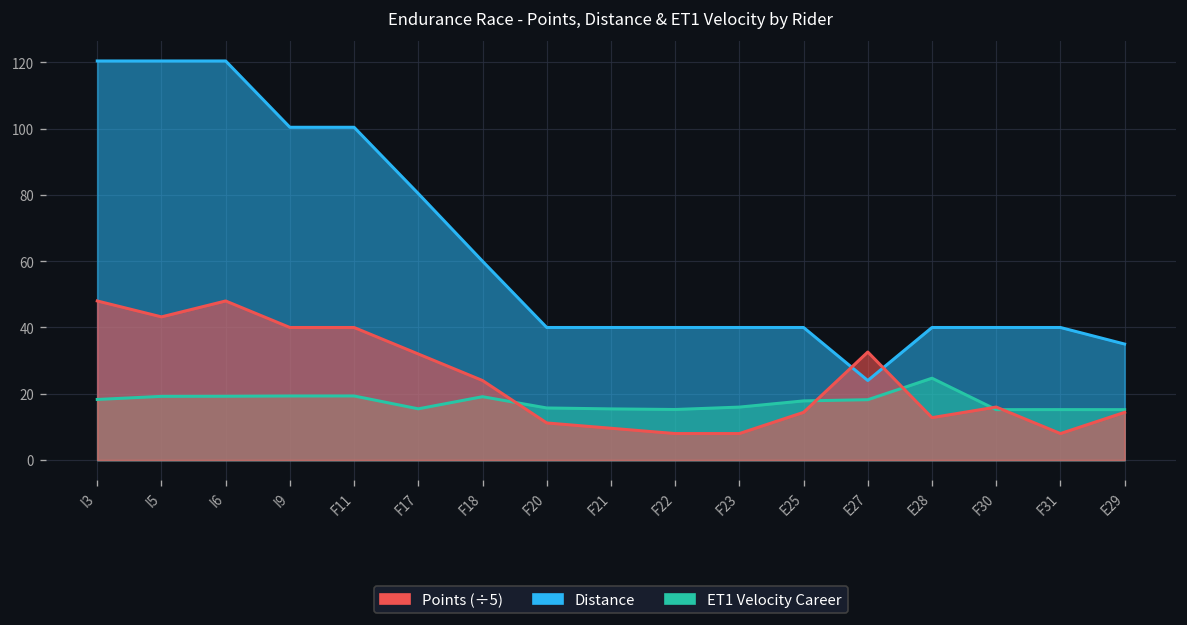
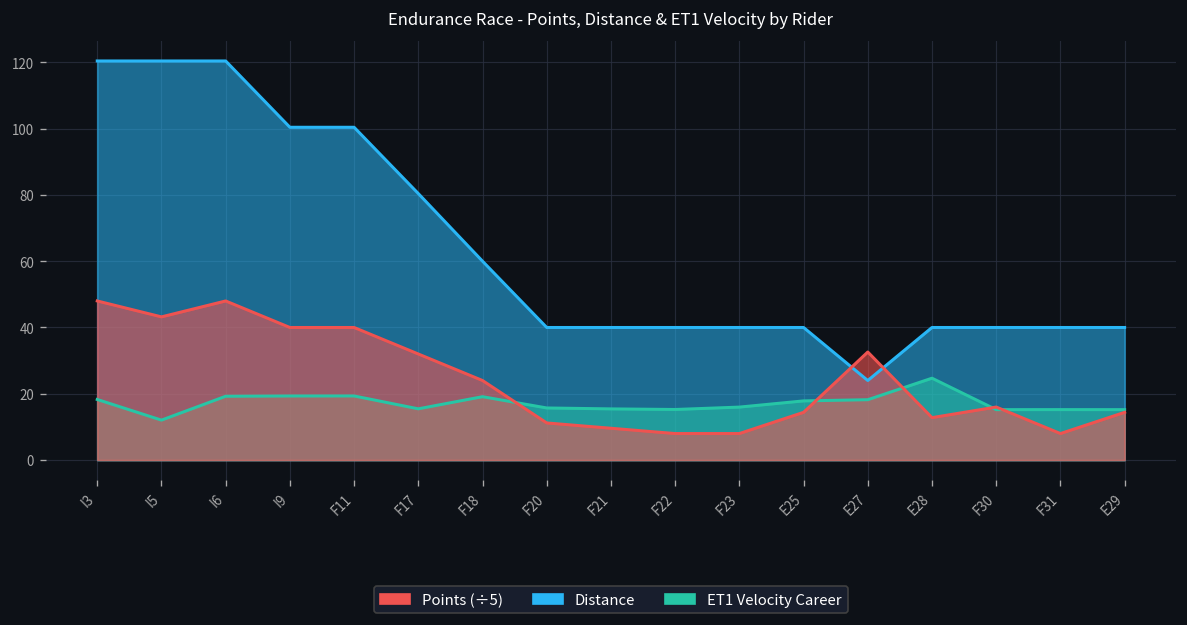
  {
    "Distance": {
      "I3": 120,
      "I5": 120,
      "I6": 120,
      "I9": 100,
      "F11": 100,
      "F17": 80,
      "F18": 60,
      "F20": 40,
      "F21": 40,
      "F22": 40,
      "F23": 40,
      "E25": 40,
      "E27": 24,
      "E28": 40,
      "F30": 40,
      "F31": 40,
-     "E29": 35
+     "E29": 40
    },
    "ET1 Velocity Career": {
      "I3": 18,
-     "I5": 19,
+     "I5": 12,
      "I6": 19,
      "I9": 19,
      "F11": 19,
      "F17": 15,
      "F18": 19,
      "F20": 16,
      "F21": 15,
      "F22": 15,
      "F23": 16,
      "E25": 18,
      "E27": 18,
      "E28": 25,
      "F31": 15
    },
    "Points (÷5)": {
      "I3": 48,
      "I5": 43,
      "I6": 48,
      "I9": 40,
      "F11": 40,
      "F17": 32,
      "F18": 24,
      "F20": 11,
      "F21": 10,
      "F22": 8,
      "F23": 8,
      "E25": 14,
      "E27": 33,
      "E28": 13,
      "F31": 8
    }
  }
